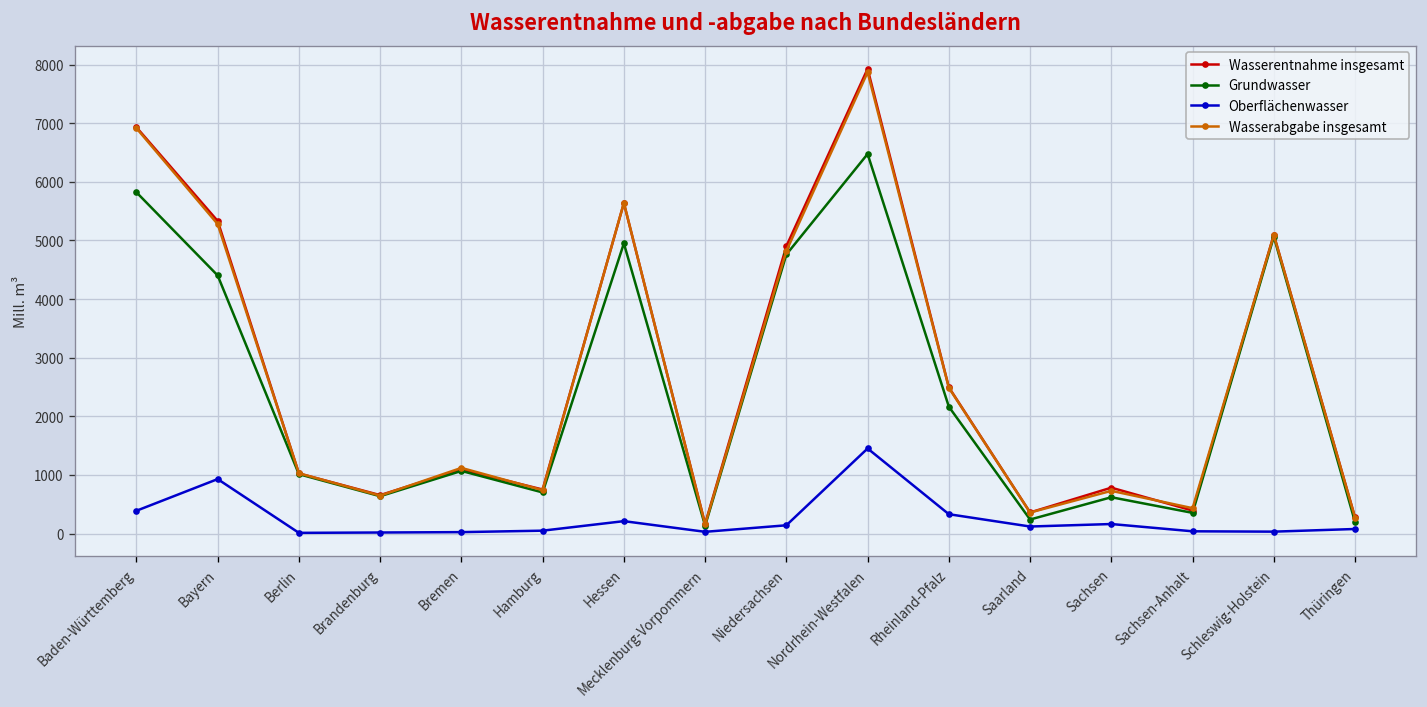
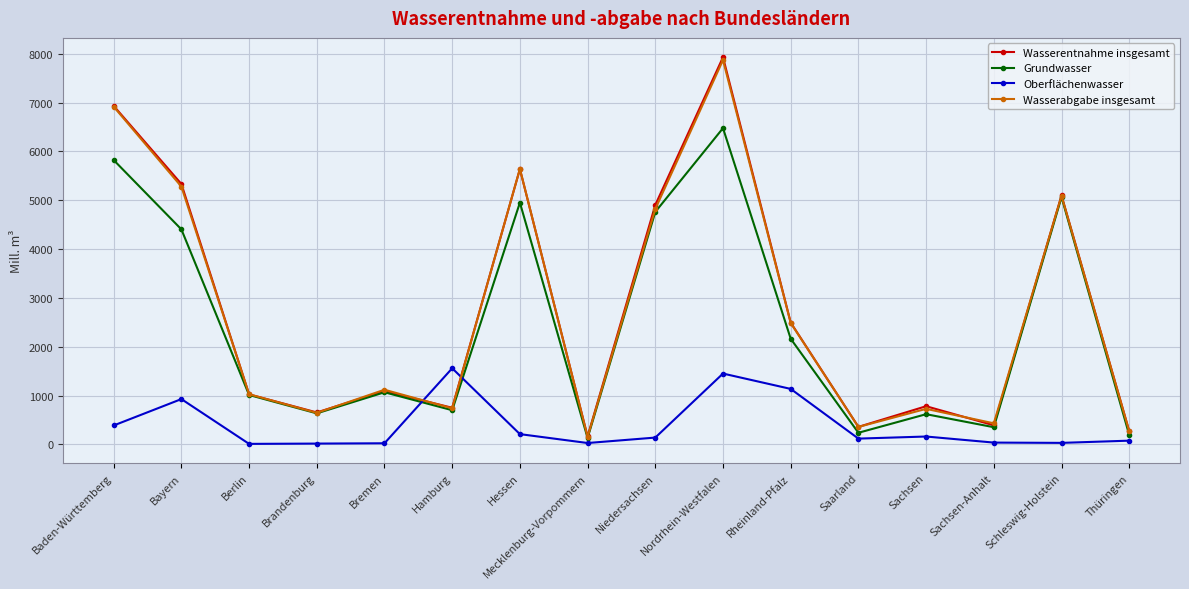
  {
    "Wasserentnahme insgesamt": {
      "Bayern": 5300,
      "Niedersachsen": 4900,
      "Nordrhein-Westfalen": 7900,
      "Sachsen": 800
    },
    "Grundwasser": {
      "Baden-Württemberg": 5800,
      "Bayern": 4400,
      "Hessen": 5000,
      "Niedersachsen": 4800,
      "Nordrhein-Westfalen": 6500,
      "Rheinland-Pfalz": 2200,
      "Saarland": 200,
      "Sachsen": 600,
      "Thüringen": 200
    },
    "Oberflächenwasser": {
      "Baden-Württemberg": 400,
      "Bayern": 900,
      "Berlin": 0,
      "Brandenburg": 0,
      "Bremen": 0,
-     "Hamburg": 0,
+     "Hamburg": 1600,
      "Hessen": 200,
      "Mecklenburg-Vorpommern": 0,
      "Niedersachsen": 100,
      "Nordrhein-Westfalen": 1500,
-     "Rheinland-Pfalz": 300,
+     "Rheinland-Pfalz": 1100,
      "Saarland": 100,
      "Sachsen": 200,
      "Sachsen-Anhalt": 0,
      "Schleswig-Holstein": 0,
      "Thüringen": 100
    },
    "Wasserabgabe insgesamt": {
      "Bayern": 5300,
      "Niedersachsen": 4800,
      "Nordrhein-Westfalen": 7900,
      "Sachsen": 700
    }
  }
